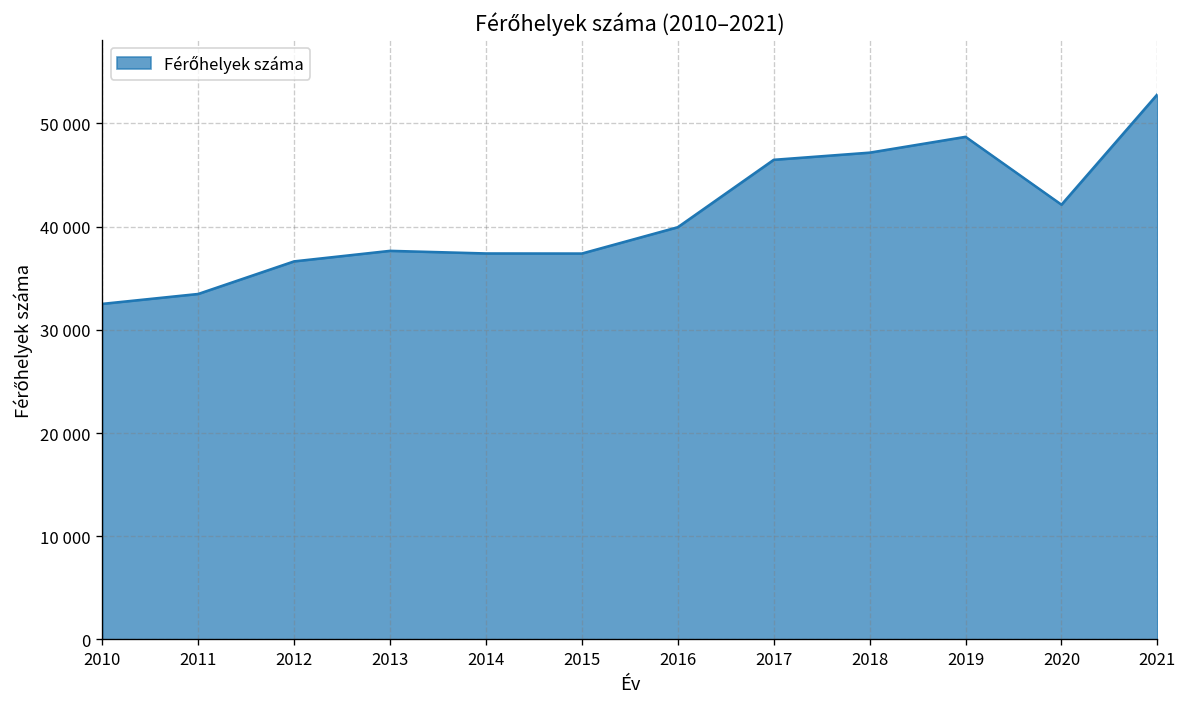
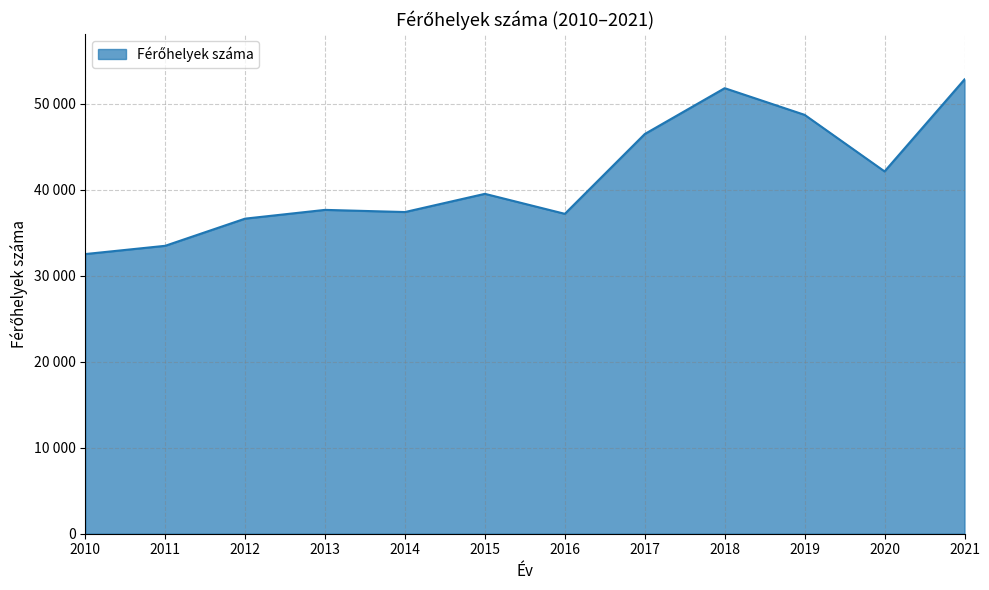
  {
    "2010": 33000,
    "2011": 33000,
    "2012": 37000,
    "2013": 38000,
    "2014": 37000,
-   "2015": 37000,
-   "2016": 40000,
+   "2015": 40000,
+   "2016": 37000,
    "2017": 46000,
-   "2018": 47000,
+   "2018": 52000,
    "2019": 49000,
    "2020": 42000,
    "2021": 53000
  }
